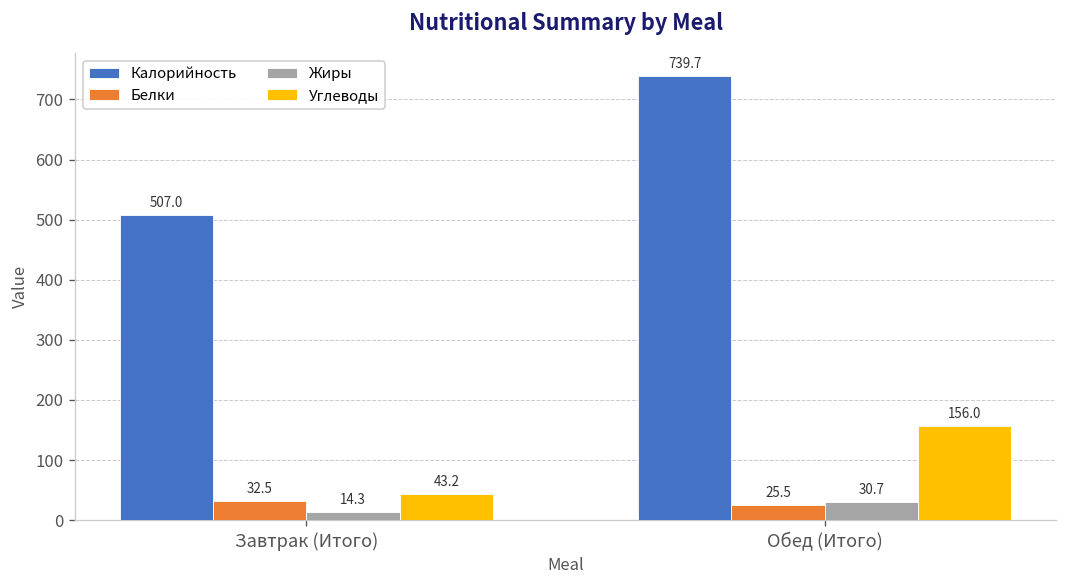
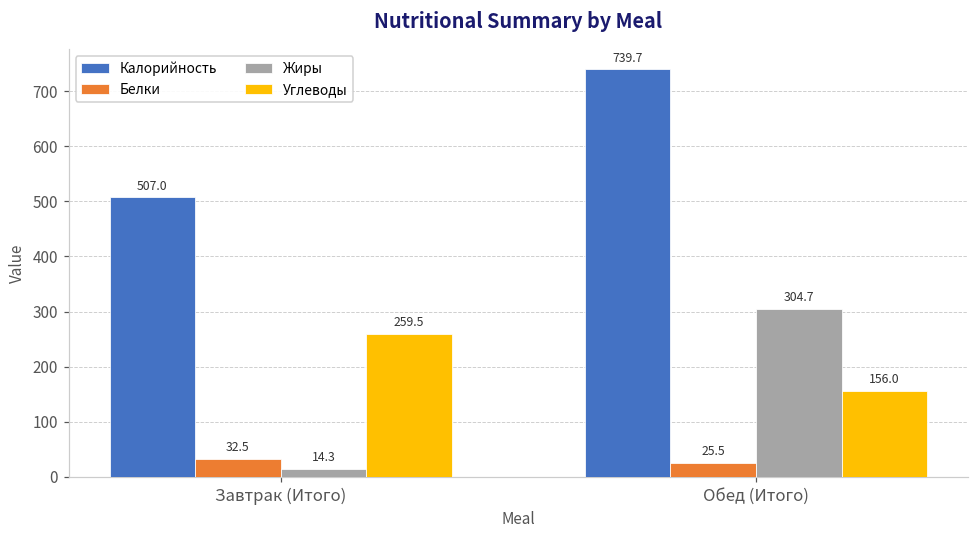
  {
    "Калорийность": {
      "Завтрак (Итого)": 507.0,
      "Обед (Итого)": 739.7
    },
    "Белки": {
      "Завтрак (Итого)": 32.5,
      "Обед (Итого)": 25.5
    },
    "Жиры": {
      "Завтрак (Итого)": 14.3,
-     "Обед (Итого)": 30.7
+     "Обед (Итого)": 304.7
    },
    "Углеводы": {
-     "Завтрак (Итого)": 43.2,
+     "Завтрак (Итого)": 259.5,
      "Обед (Итого)": 156.0
    }
  }
